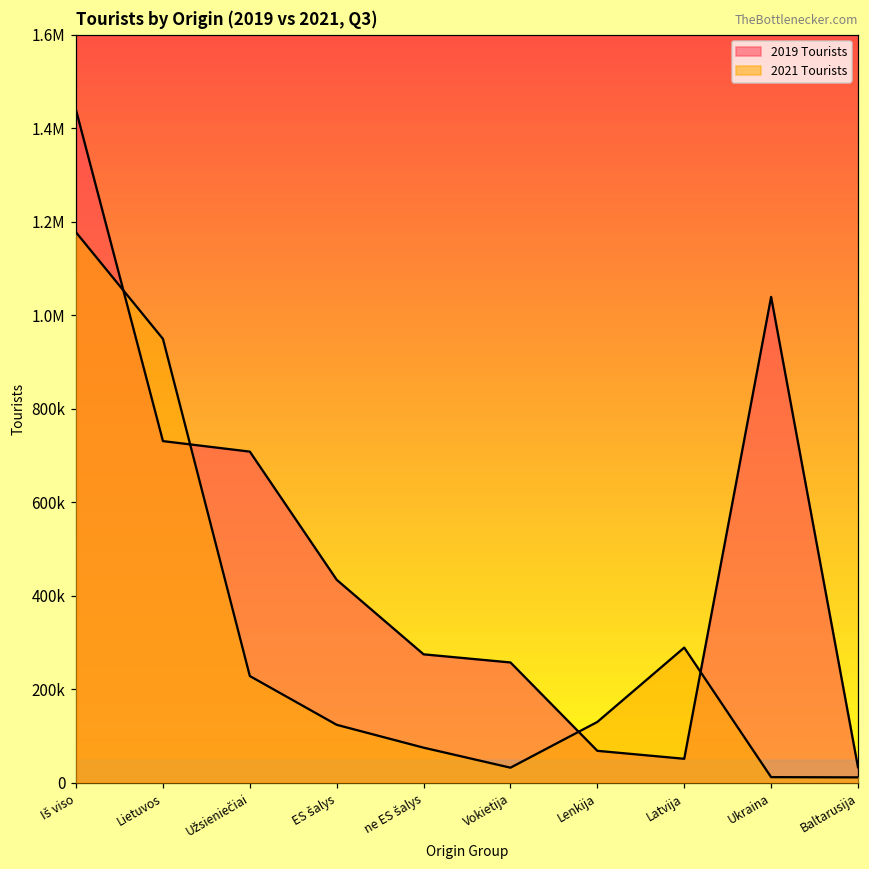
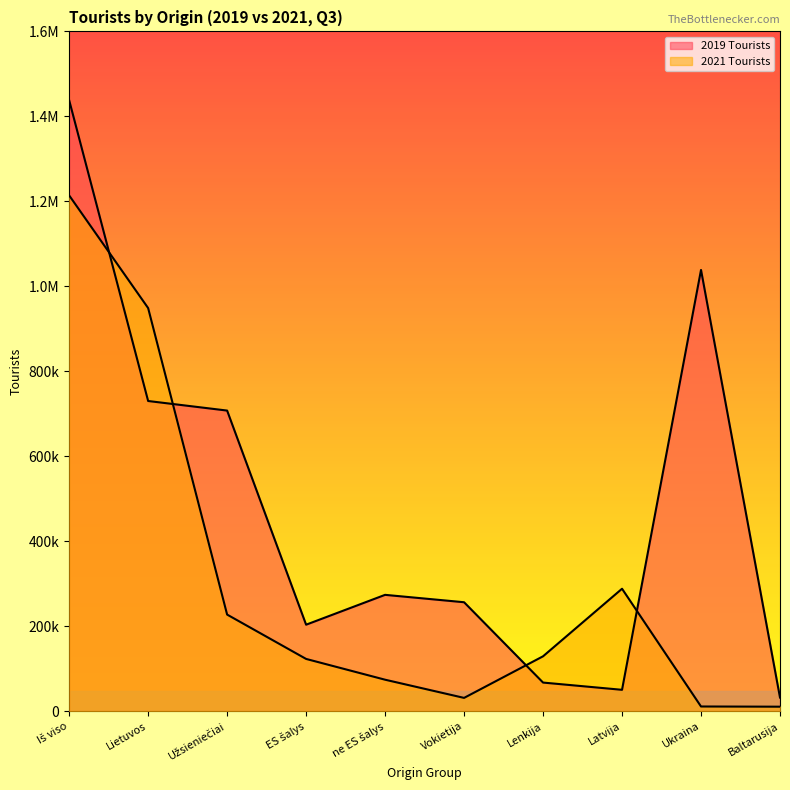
  {
    "2019 Tourists": {
      "Iš viso": 1440000,
      "Lietuvos": 730000,
      "Užsieniečiai": 710000,
-     "ES šalys": 430000,
+     "ES šalys": 200000,
      "ne ES šalys": 270000,
      "Vokietija": 260000,
      "Lenkija": 70000,
      "Latvija": 50000,
      "Ukraina": 1040000
    },
    "2021 Tourists": {
-     "Iš viso": 1180000,
+     "Iš viso": 1210000,
      "Lietuvos": 950000,
      "Užsieniečiai": 230000,
      "ES šalys": 120000,
      "ne ES šalys": 70000,
      "Lenkija": 130000,
      "Latvija": 290000
    }
  }
